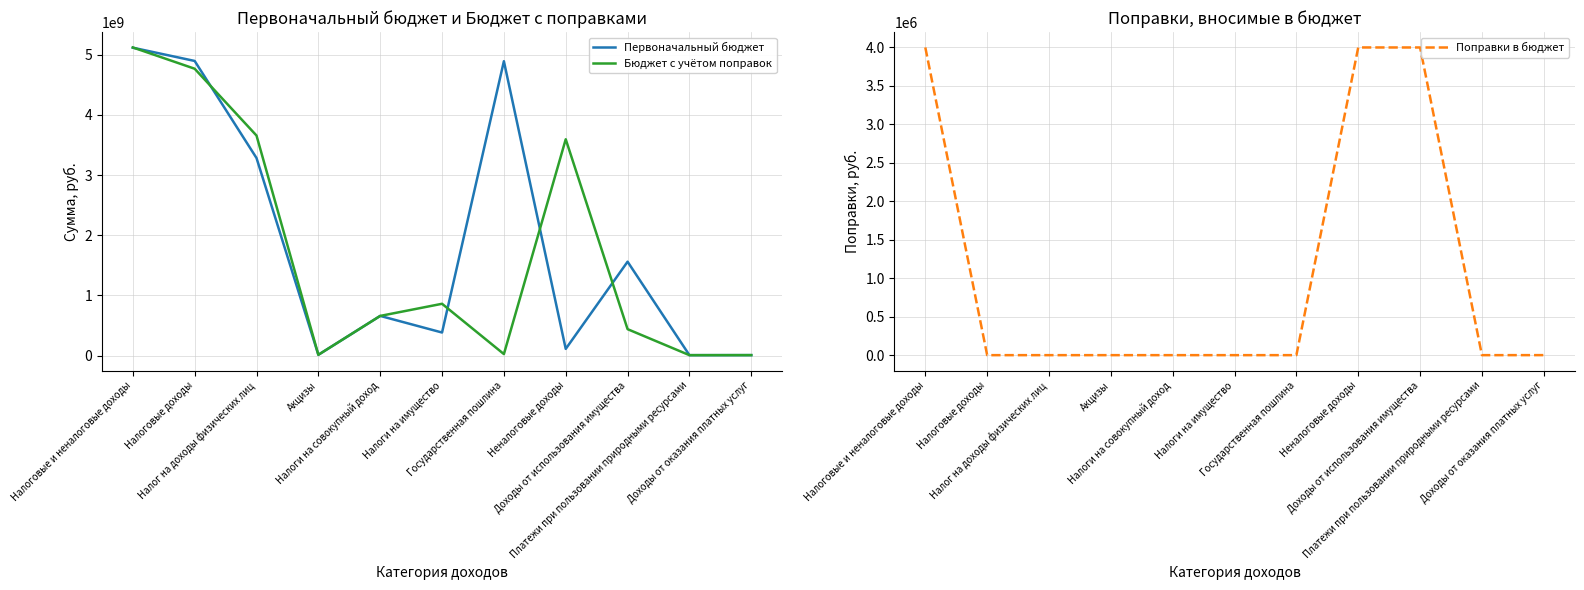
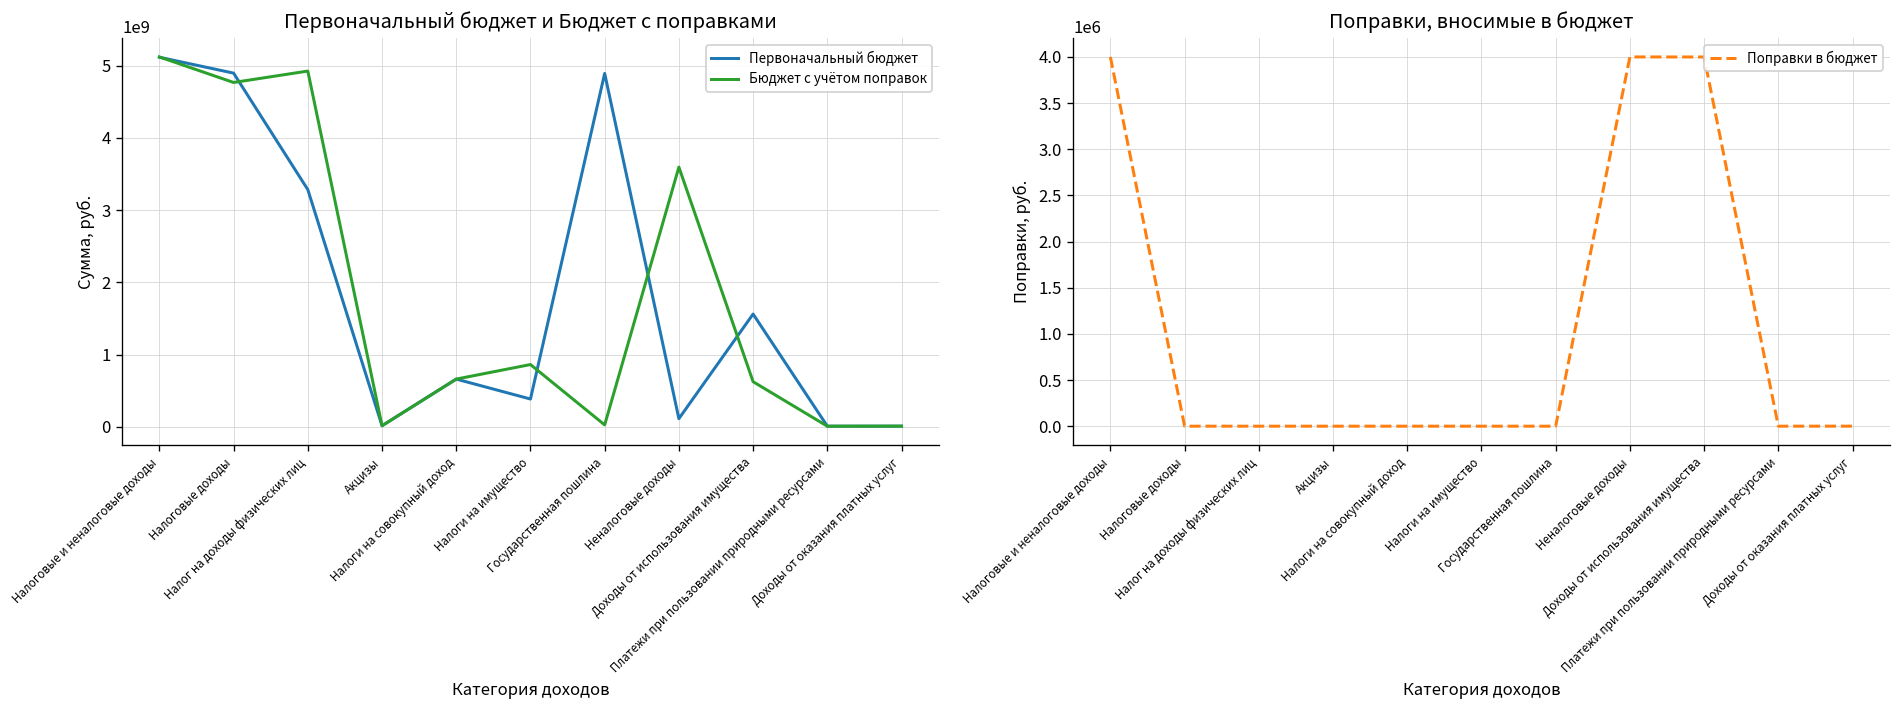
  {
    "Первоначальный бюджет и Бюджет с поправками": {
      "Первоначальный бюджет": {
        "Налоговые доходы": 4900000000,
        "Налог на доходы физических лиц": 3300000000,
        "Налоги на имущество": 400000000,
        "Государственная пошлина": 4900000000,
        "Неналоговые доходы": 100000000,
        "Доходы от использования имущества": 1600000000
      },
      "Бюджет с учётом поправок": {
        "Налоговые доходы": 4800000000,
-       "Налог на доходы физических лиц": 3700000000,
+       "Налог на доходы физических лиц": 4900000000,
        "Налоги на имущество": 900000000,
        "Государственная пошлина": 0,
        "Неналоговые доходы": 3600000000,
-       "Доходы от использования имущества": 400000000
+       "Доходы от использования имущества": 600000000
      }
    },
    "Поправки, вносимые в бюджет": {
      "Налоговые и неналоговые доходы": 4000000,
      "Налоговые доходы": 0,
      "Налог на доходы физических лиц": 0,
      "Акцизы": 0,
      "Налоги на совокупный доход": 0,
      "Налоги на имущество": 0,
      "Государственная пошлина": 0,
      "Неналоговые доходы": 4000000,
      "Доходы от использования имущества": 4000000,
      "Платежи при пользовании природными ресурсами": 0,
      "Доходы от оказания платных услуг": 0
    }
  }
